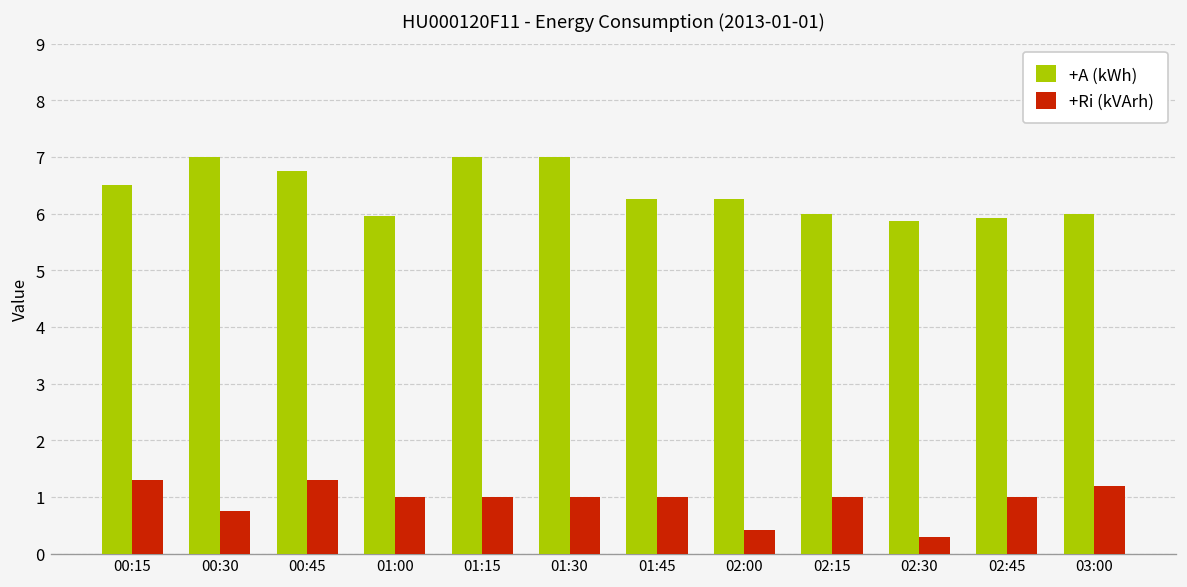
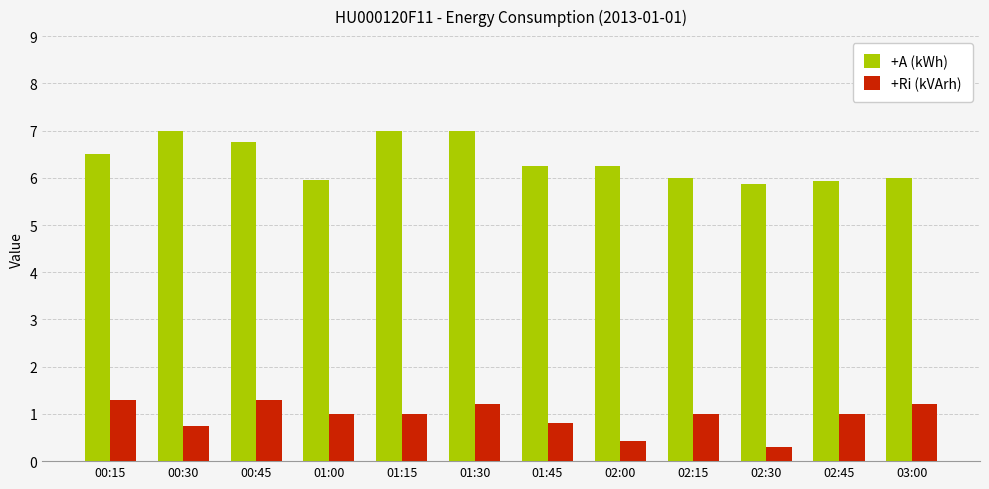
  {
    "+A (kWh)": {
      "00:15": 6.5,
      "00:30": 7.0,
      "00:45": 6.8,
      "01:00": 6.0,
      "01:15": 7.0,
      "01:30": 7.0,
      "01:45": 6.3,
      "02:00": 6.3,
      "02:15": 6.0,
      "02:30": 5.9,
      "02:45": 5.9,
      "03:00": 6.0
    },
    "+Ri (kVArh)": {
      "00:15": 1.3,
      "00:30": 0.8,
      "00:45": 1.3,
      "01:00": 1.0,
      "01:15": 1.0,
-     "01:30": 1.0,
-     "01:45": 1.0,
+     "01:30": 1.2,
+     "01:45": 0.8,
      "02:00": 0.4,
      "02:15": 1.0,
      "02:30": 0.3,
      "02:45": 1.0,
      "03:00": 1.2
    }
  }
